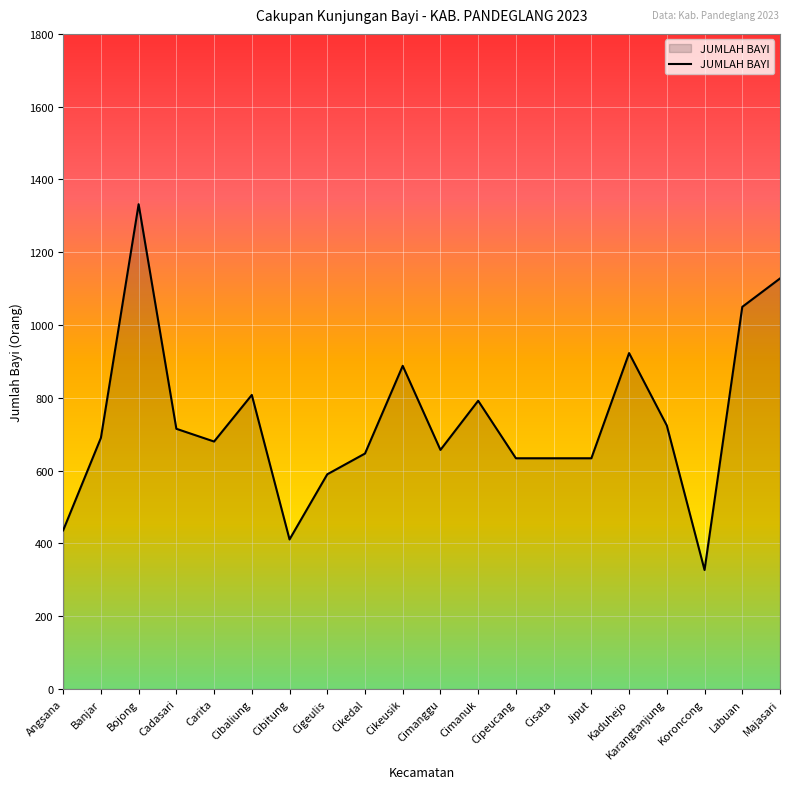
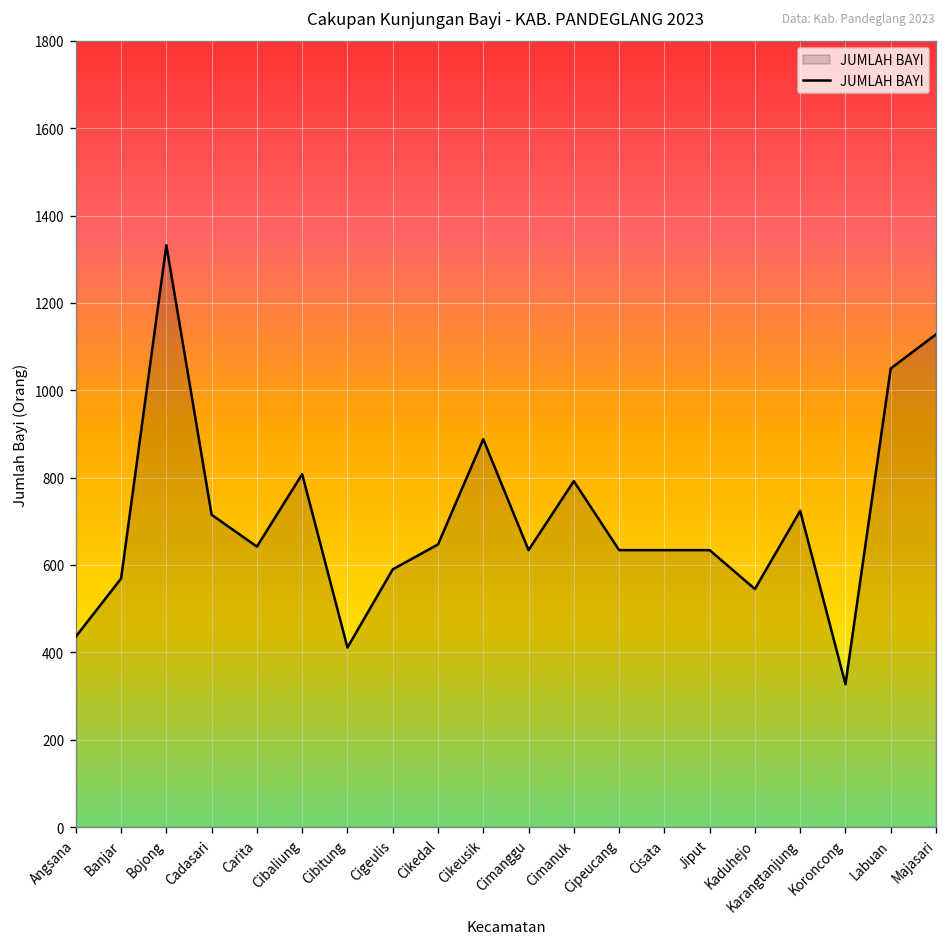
  {
    "Angsana": 440,
-   "Banjar": 690,
+   "Banjar": 570,
    "Bojong": 1330,
    "Cadasari": 720,
-   "Carita": 680,
+   "Carita": 640,
    "Cibaliung": 810,
    "Cibitung": 410,
    "Cigeulis": 590,
    "Cikedal": 650,
    "Cikeusik": 890,
-   "Cimanggu": 660,
+   "Cimanggu": 630,
    "Cimanuk": 790,
    "Cipeucang": 630,
    "Cisata": 630,
    "Jiput": 630,
-   "Kaduhejo": 920,
+   "Kaduhejo": 550,
    "Karangtanjung": 720,
    "Koroncong": 330,
    "Labuan": 1050,
    "Majasari": 1130
  }
